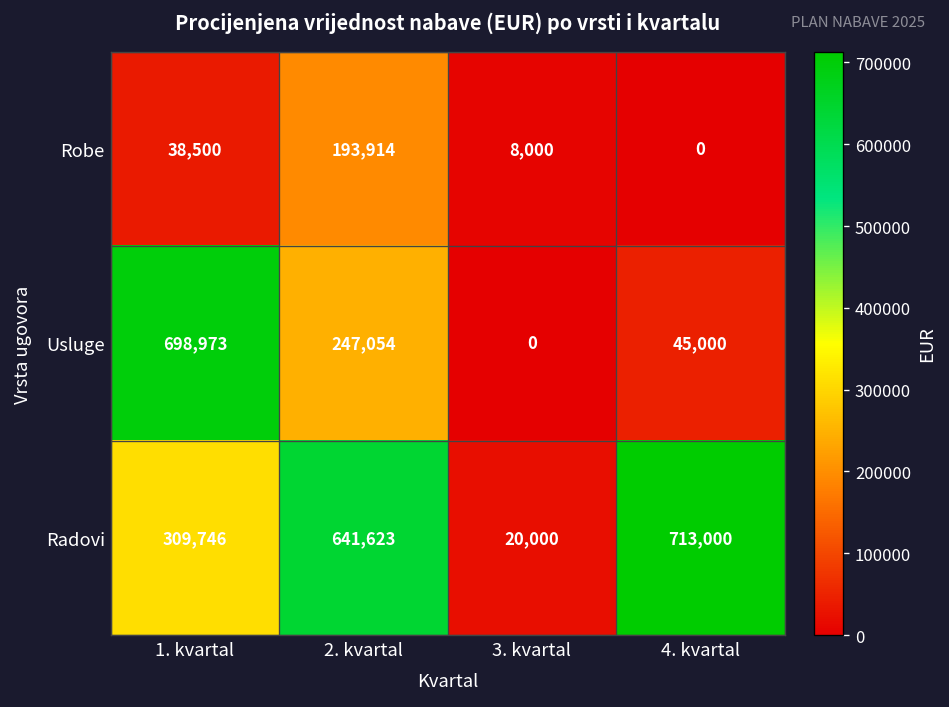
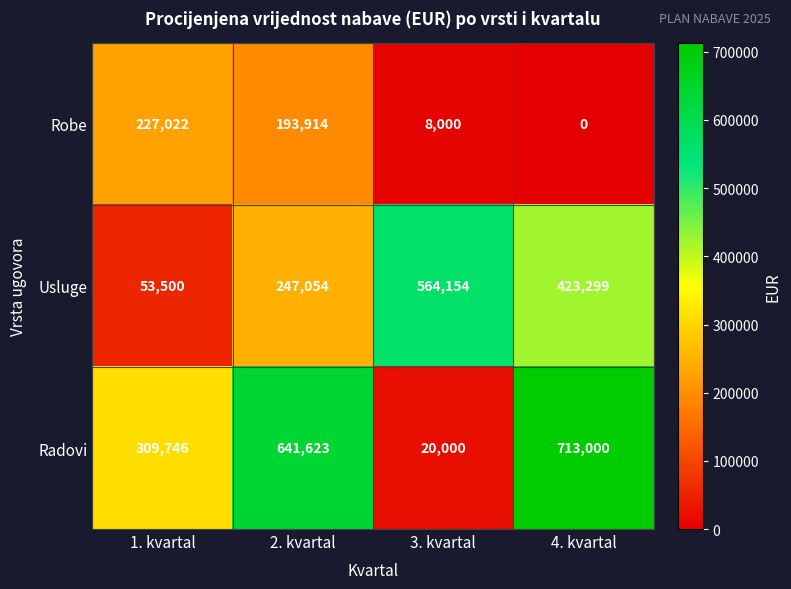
  {
    "Robe": {
-     "1. kvartal": "38,500",
+     "1. kvartal": "227,022",
      "2. kvartal": "193,914",
      "3. kvartal": "8,000",
      "4. kvartal": "0"
    },
    "Usluge": {
-     "1. kvartal": "698,973",
+     "1. kvartal": "53,500",
      "2. kvartal": "247,054",
-     "3. kvartal": "0",
-     "4. kvartal": "45,000"
+     "3. kvartal": "564,154",
+     "4. kvartal": "423,299"
    },
    "Radovi": {
      "1. kvartal": "309,746",
      "2. kvartal": "641,623",
      "3. kvartal": "20,000",
      "4. kvartal": "713,000"
    }
  }
